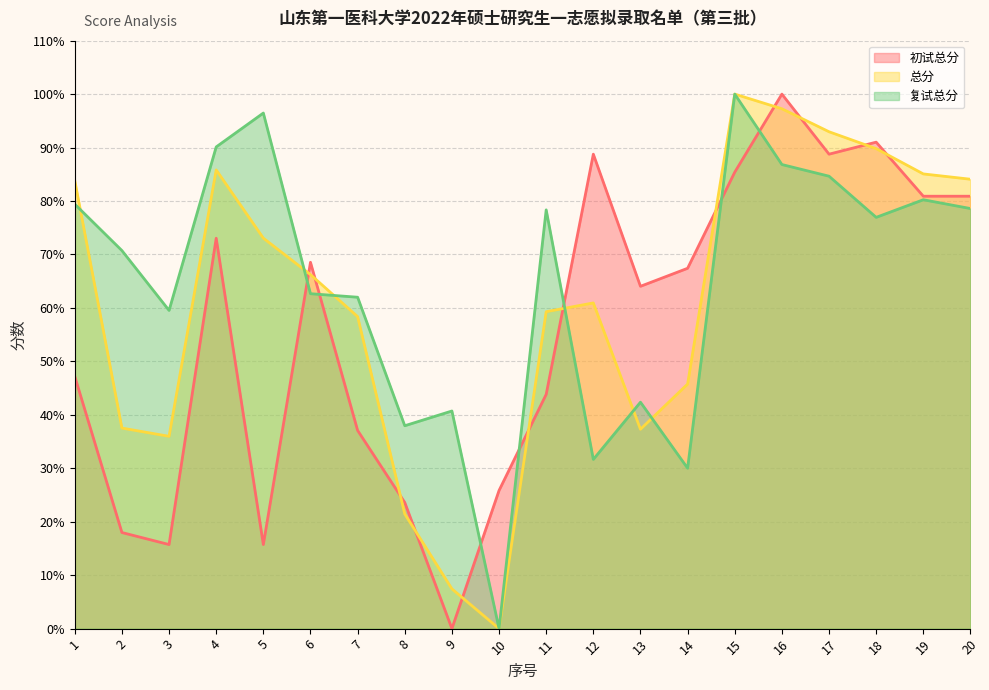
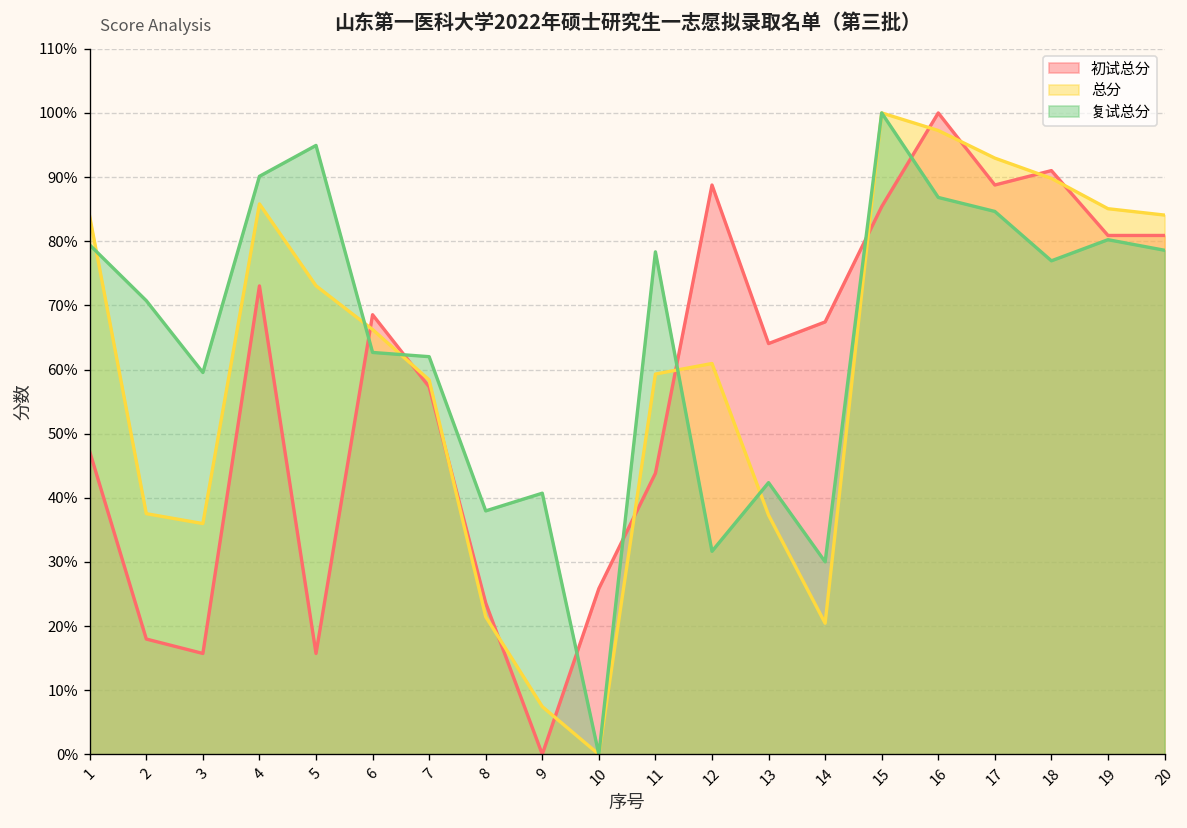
  {
    "初试总分": {
      "1": "47%",
      "2": "18%",
      "3": "16%",
      "4": "73%",
      "5": "16%",
      "6": "69%",
-     "7": "37%",
+     "7": "57%",
      "8": "24%",
      "9": "0%",
      "10": "26%",
      "11": "44%",
      "12": "89%",
      "13": "64%",
      "14": "67%",
      "15": "85%",
      "16": "100%",
      "17": "89%",
      "18": "91%",
      "19": "81%",
      "20": "81%"
    },
    "总分": {
      "1": "84%",
      "2": "38%",
      "3": "36%",
      "4": "86%",
      "5": "73%",
      "6": "66%",
      "7": "58%",
      "8": "21%",
      "9": "7%",
      "11": "59%",
      "12": "61%",
      "13": "37%",
-     "14": "46%",
+     "14": "20%",
      "16": "97%",
      "17": "93%",
      "18": "90%",
      "19": "85%",
      "20": "84%"
    },
    "复试总分": {
      "1": "79%",
      "2": "71%",
      "3": "60%",
      "4": "90%",
-     "5": "96%",
+     "5": "95%",
      "6": "63%",
      "7": "62%",
      "8": "38%",
      "9": "41%",
      "11": "78%",
      "12": "32%",
      "13": "42%",
      "14": "30%",
      "16": "87%",
      "17": "85%",
      "18": "77%",
      "19": "80%",
      "20": "79%"
    }
  }
